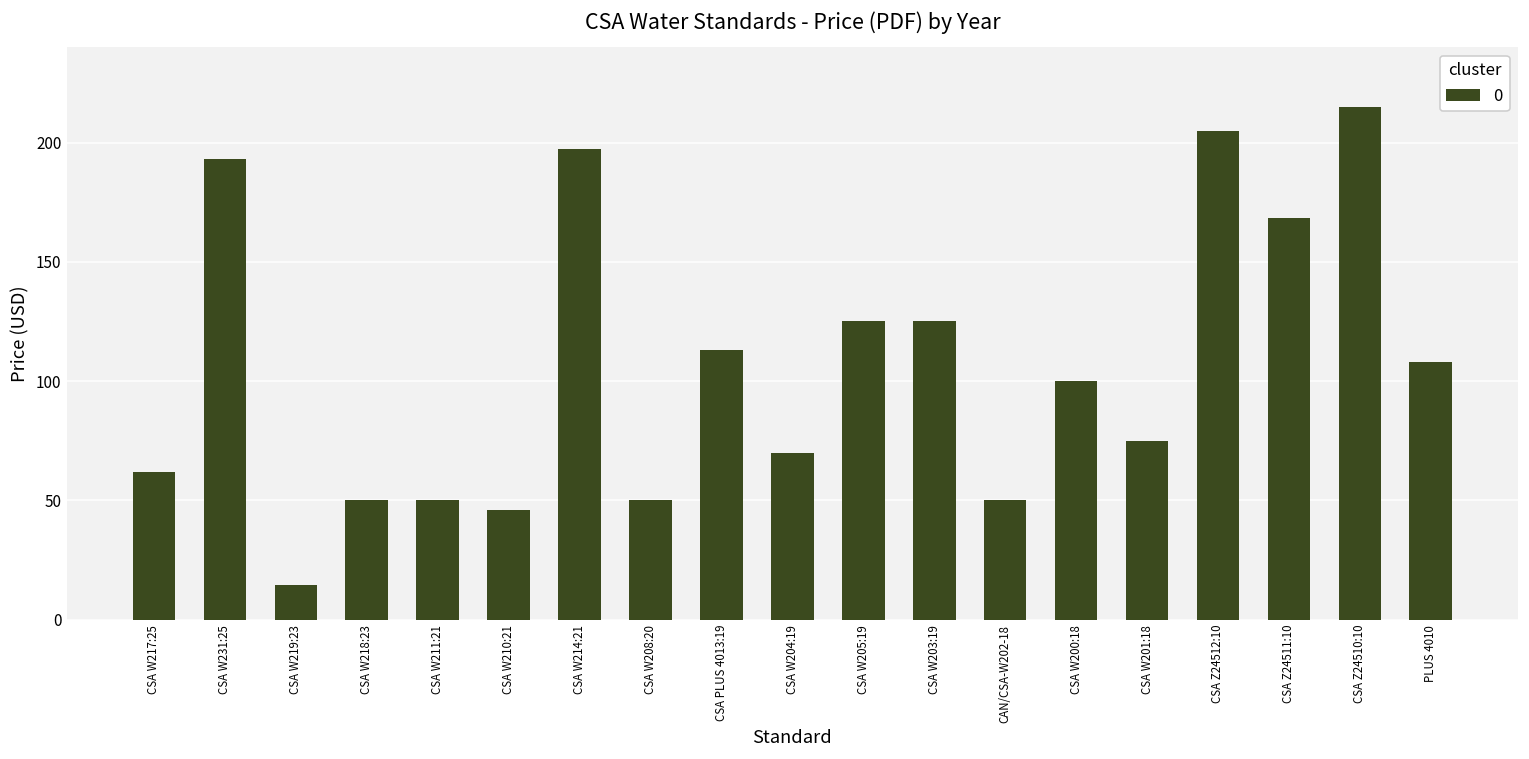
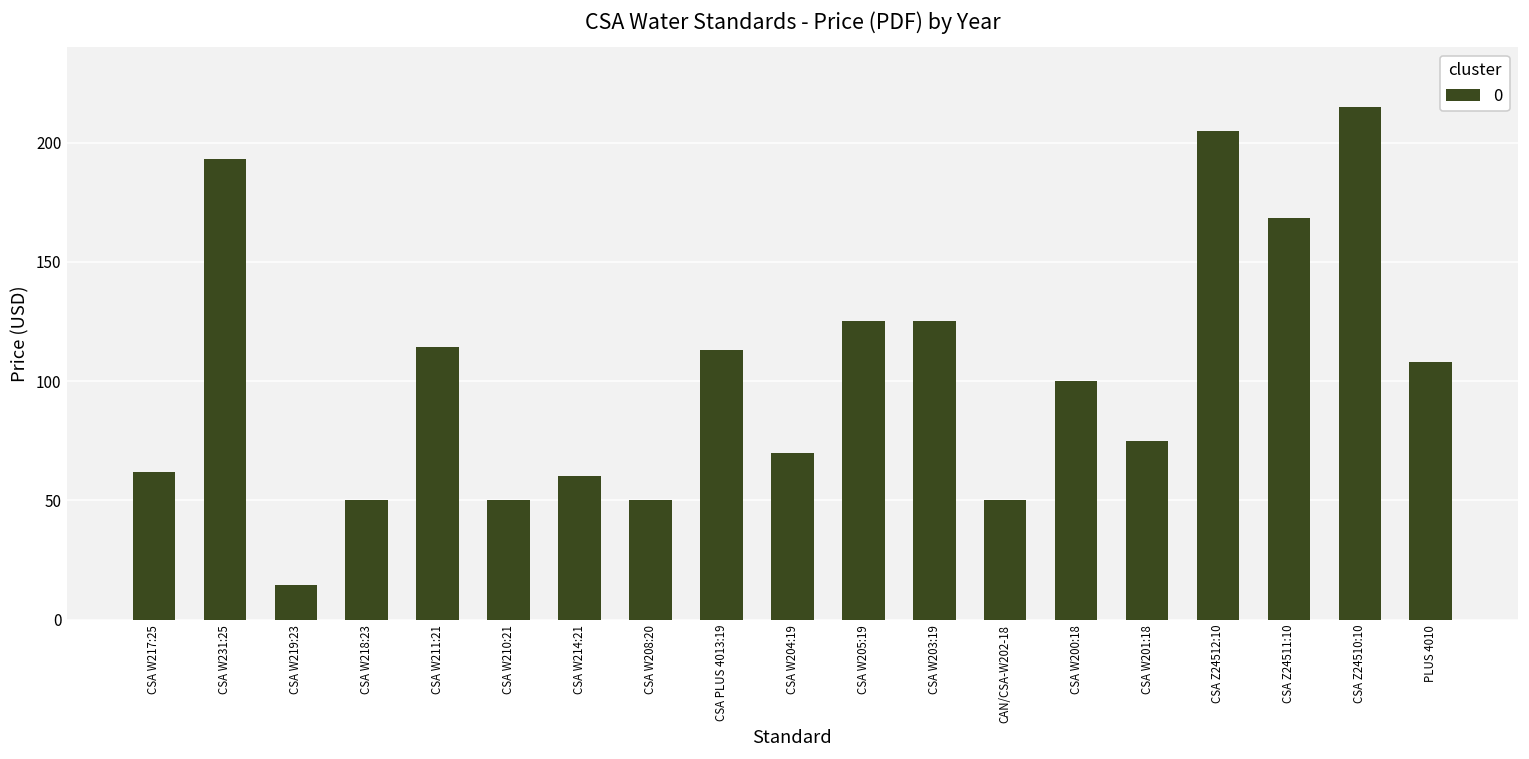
  {
    "CSA W217:25": 62,
    "CSA W231:25": 193,
    "CSA W219:23": 15,
    "CSA W218:23": 50,
-   "CSA W211:21": 50,
-   "CSA W210:21": 46,
-   "CSA W214:21": 197,
+   "CSA W211:21": 114,
+   "CSA W210:21": 50,
+   "CSA W214:21": 60,
    "CSA W208:20": 50,
    "CSA PLUS 4013:19": 113,
    "CSA W204:19": 70,
    "CSA W205:19": 125,
    "CSA W203:19": 125,
    "CAN/CSA-W202-18": 50,
    "CSA W200:18": 100,
    "CSA W201:18": 75,
    "CSA Z24512:10": 205,
    "CSA Z24511:10": 168,
    "CSA Z24510:10": 215,
    "PLUS 4010": 108
  }
